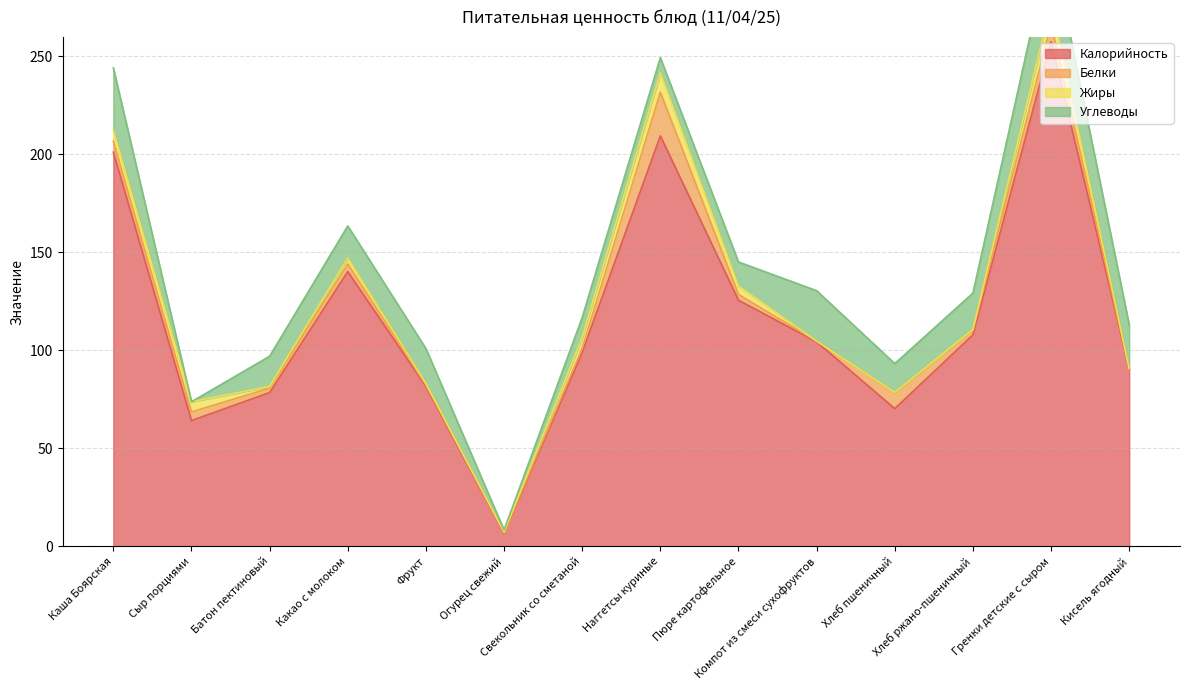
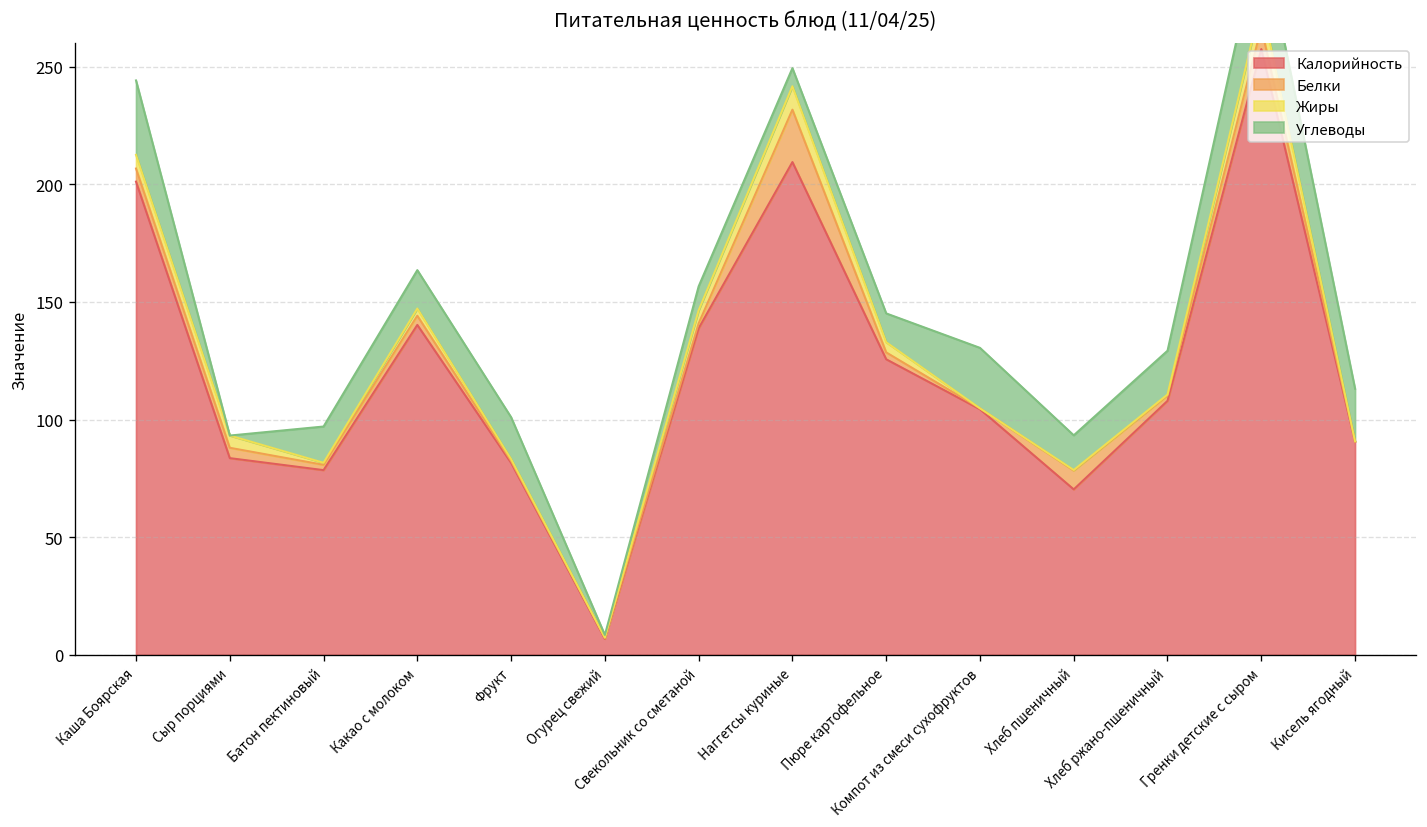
  {
    "Калорийность": {
      "Каша Боярская": 201,
-     "Сыр порциями": 64,
+     "Сыр порциями": 84,
      "Батон пектиновый": 79,
      "Какао с молоком": 140,
-     "Свекольник со сметаной": 99,
+     "Свекольник со сметаной": 139,
      "Наггетсы куриные": 210,
      "Пюре картофельное": 126,
      "Хлеб пшеничный": 70,
      "Хлеб ржано-пшеничный": 108,
      "Гренки детские с сыром": 258
    },
    "Белки": {
      "Каша Боярская": 6,
      "Сыр порциями": 4,
      "Какао с молоком": 4,
      "Свекольник со сметаной": 2,
      "Наггетсы куриные": 22,
      "Пюре картофельное": 3
    },
    "Жиры": {
      "Каша Боярская": 6,
      "Какао с молоком": 3,
      "Свекольник со сметаной": 6,
      "Наггетсы куриные": 10,
      "Пюре картофельное": 4
    },
    "Углеводы": {
      "Каша Боярская": 32,
      "Батон пектиновый": 15,
      "Какао с молоком": 16,
      "Фрукт": 18,
      "Свекольник со сметаной": 10,
      "Наггетсы куриные": 8,
      "Пюре картофельное": 12,
      "Компот из смеси сухофруктов": 26,
      "Хлеб пшеничный": 15,
      "Хлеб ржано-пшеничный": 19,
      "Кисель ягодный": 22
    }
  }
